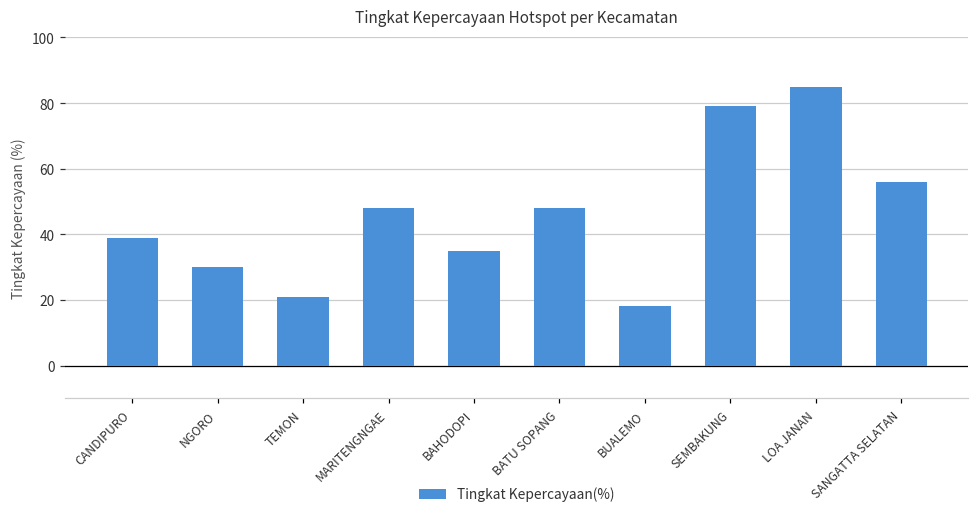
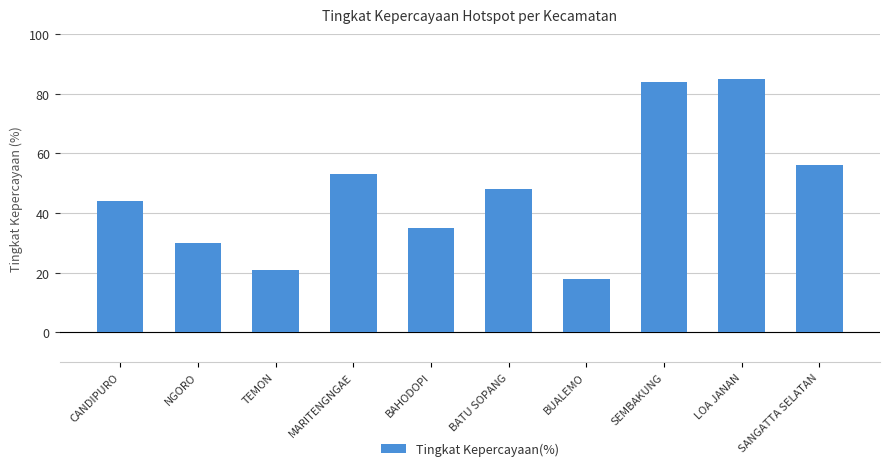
  {
-   "CANDIPURO": 39,
+   "CANDIPURO": 44,
    "NGORO": 30,
    "TEMON": 21,
-   "MARITENGNGAE": 48,
+   "MARITENGNGAE": 53,
    "BAHODOPI": 35,
    "BATU SOPANG": 48,
    "BUALEMO": 18,
-   "SEMBAKUNG": 79,
+   "SEMBAKUNG": 84,
    "LOA JANAN": 85,
    "SANGATTA SELATAN": 56
  }
